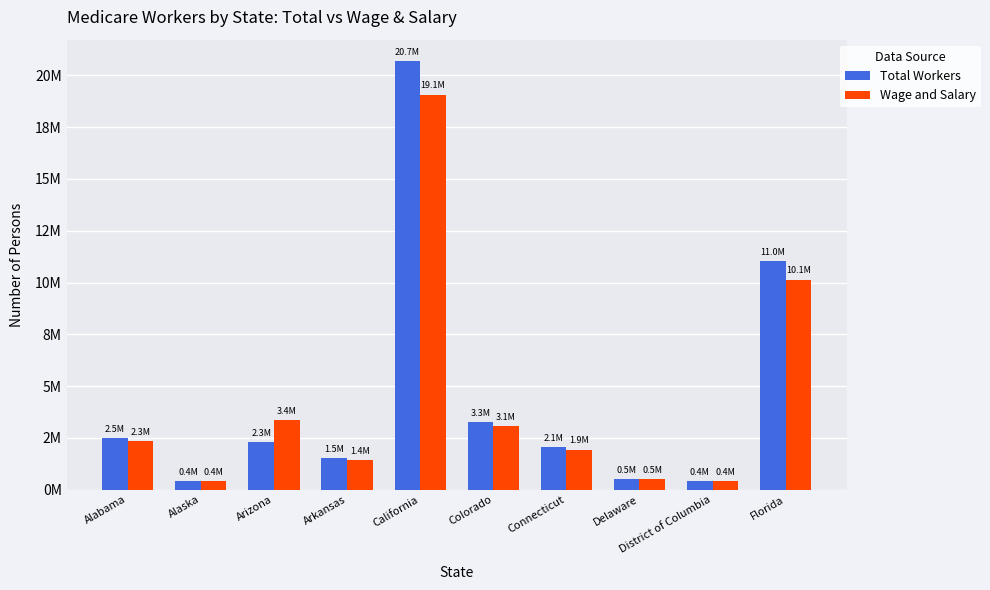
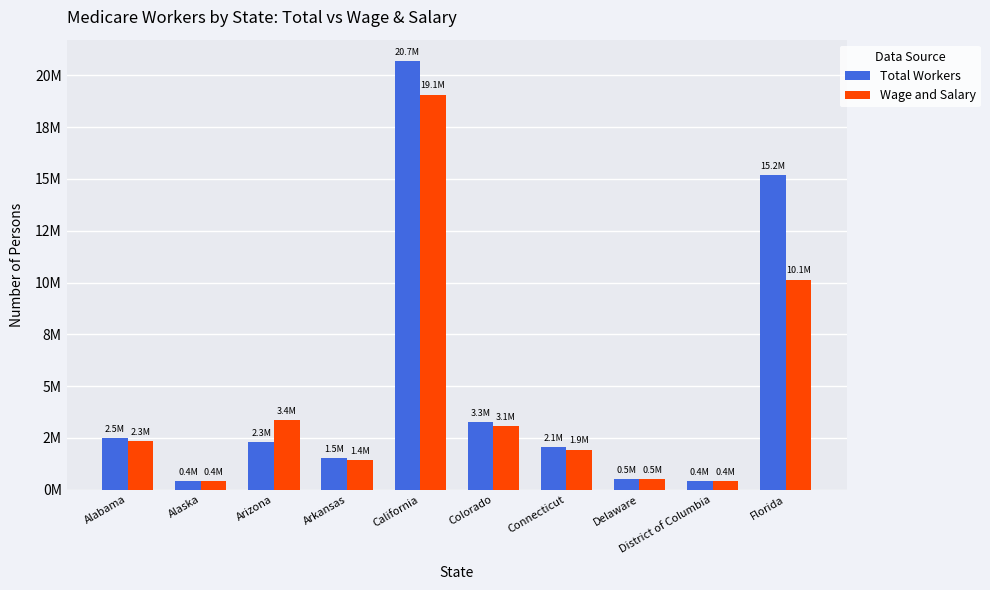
  {
    "Total Workers": {
      "Alabama": "2.5M",
      "Alaska": "0.4M",
      "Arizona": "2.3M",
      "Arkansas": "1.5M",
      "California": "20.7M",
      "Colorado": "3.3M",
      "Connecticut": "2.1M",
      "Delaware": "0.5M",
      "District of Columbia": "0.4M",
-     "Florida": "11.0M"
+     "Florida": "15.2M"
    },
    "Wage and Salary": {
      "Alabama": "2.3M",
      "Alaska": "0.4M",
      "Arizona": "3.4M",
      "Arkansas": "1.4M",
      "California": "19.1M",
      "Colorado": "3.1M",
      "Connecticut": "1.9M",
      "Delaware": "0.5M",
      "District of Columbia": "0.4M",
      "Florida": "10.1M"
    }
  }
